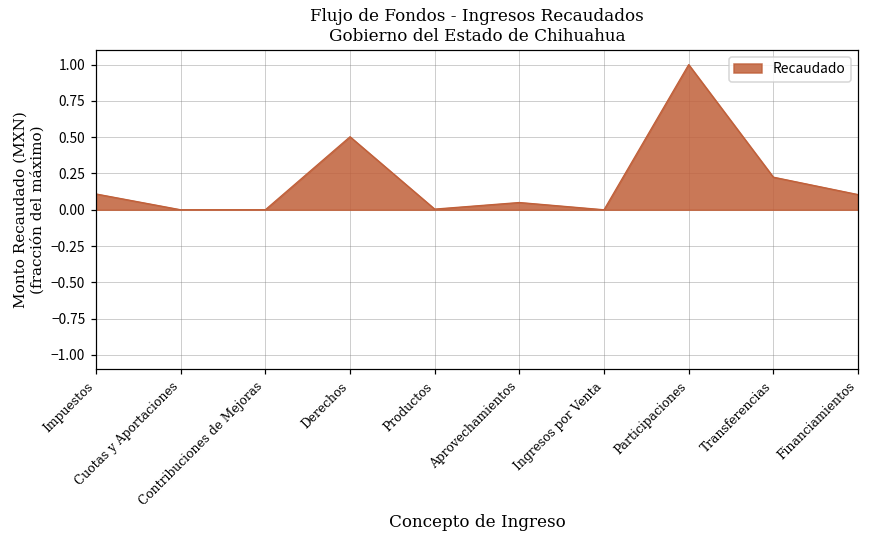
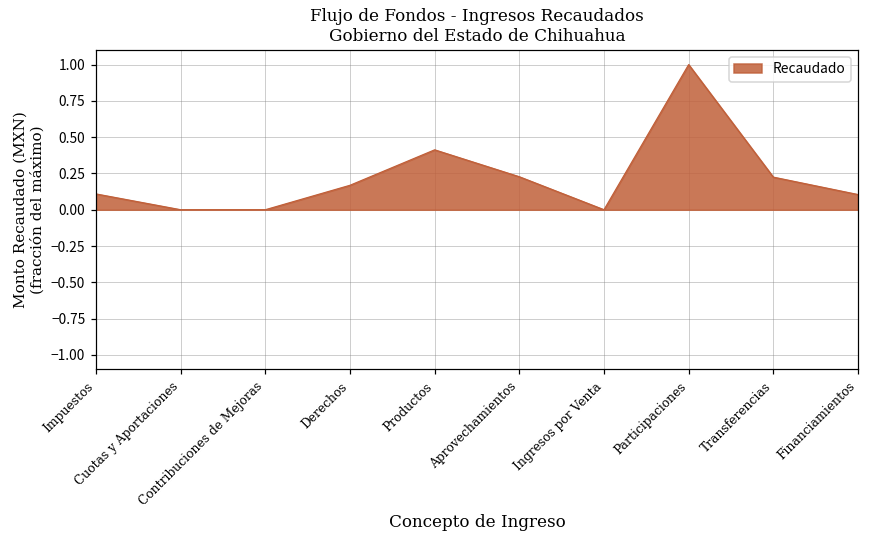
  {
    "Impuestos": 0.11,
    "Cuotas y Aportaciones": 0.00,
    "Contribuciones de Mejoras": 0.00,
-   "Derechos": 0.50,
-   "Productos": 0.00,
-   "Aprovechamientos": 0.05,
+   "Derechos": 0.17,
+   "Productos": 0.41,
+   "Aprovechamientos": 0.23,
    "Ingresos por Venta": 0.00,
    "Participaciones": 1.00,
    "Transferencias": 0.22,
    "Financiamientos": 0.10
  }
